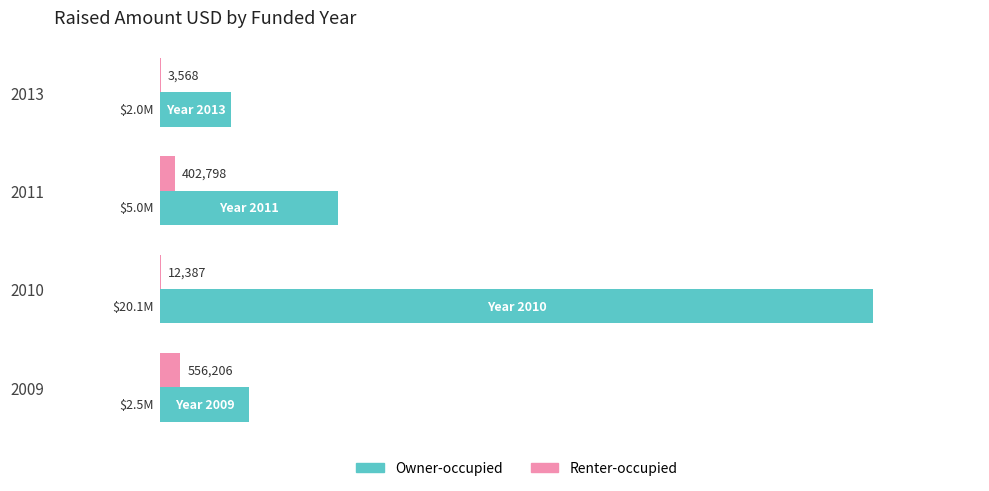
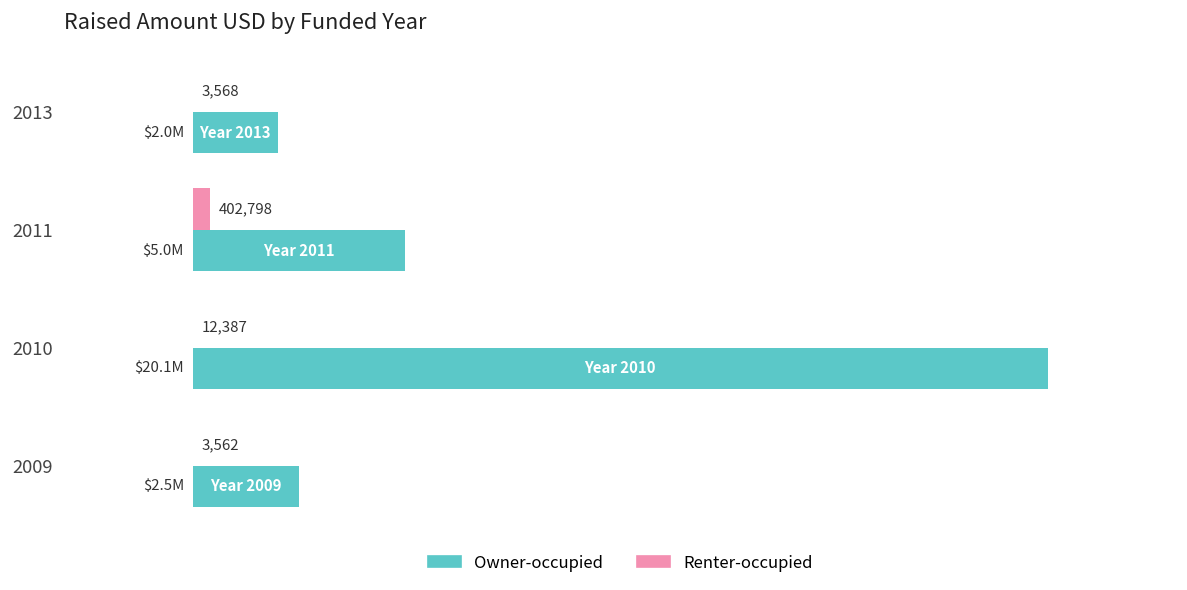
  {
    "Renter-occupied": {
      "2013": "3,568",
      "2011": "402,798",
      "2010": "12,387",
-     "2009": "556,206"
+     "2009": "3,562"
    }
  }
